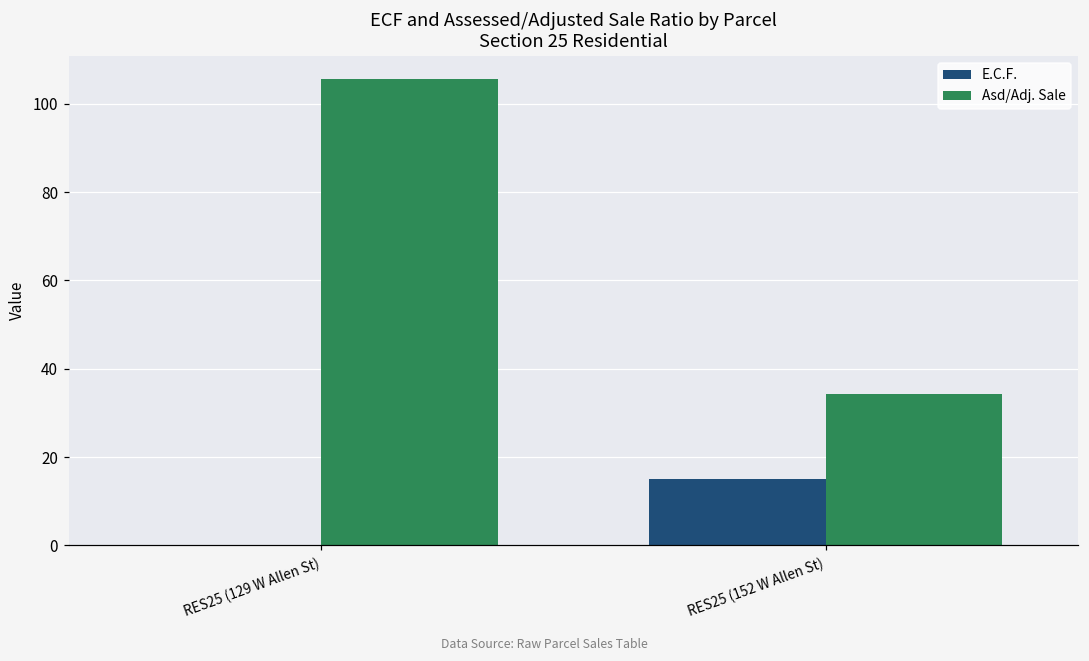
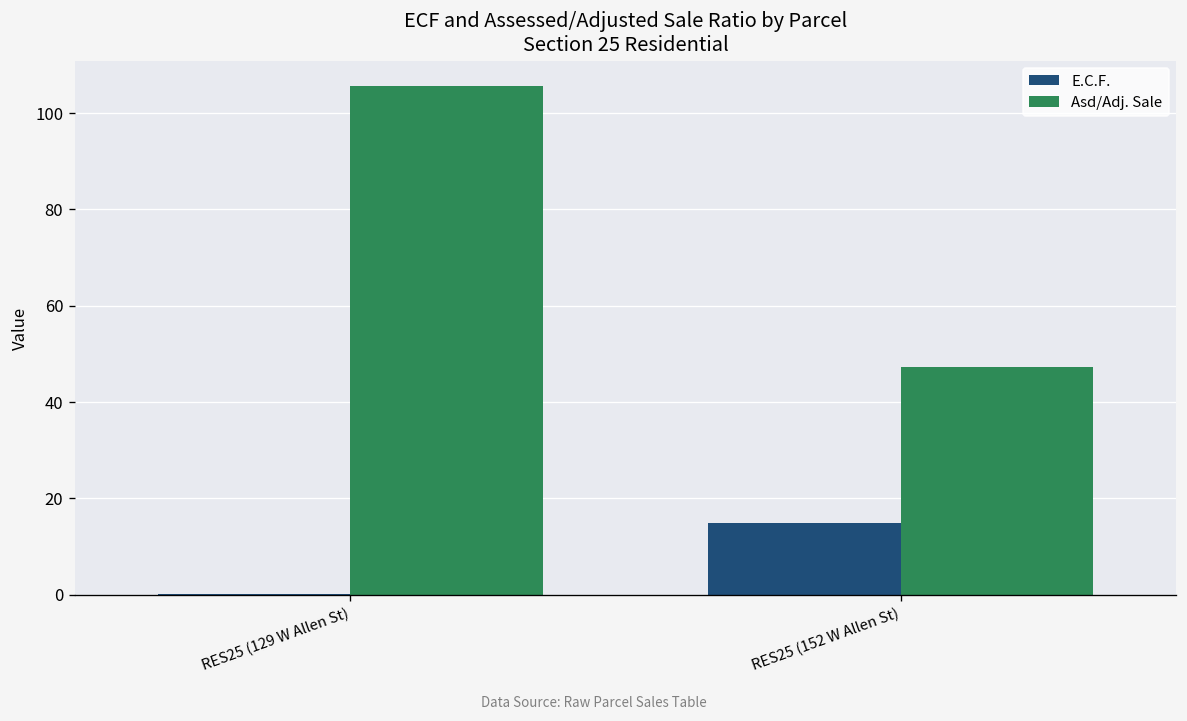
  {
    "E.C.F.": {
      "RES25 (152 W Allen St)": 15
    },
    "Asd/Adj. Sale": {
      "RES25 (129 W Allen St)": 106,
-     "RES25 (152 W Allen St)": 34
+     "RES25 (152 W Allen St)": 47
    }
  }
